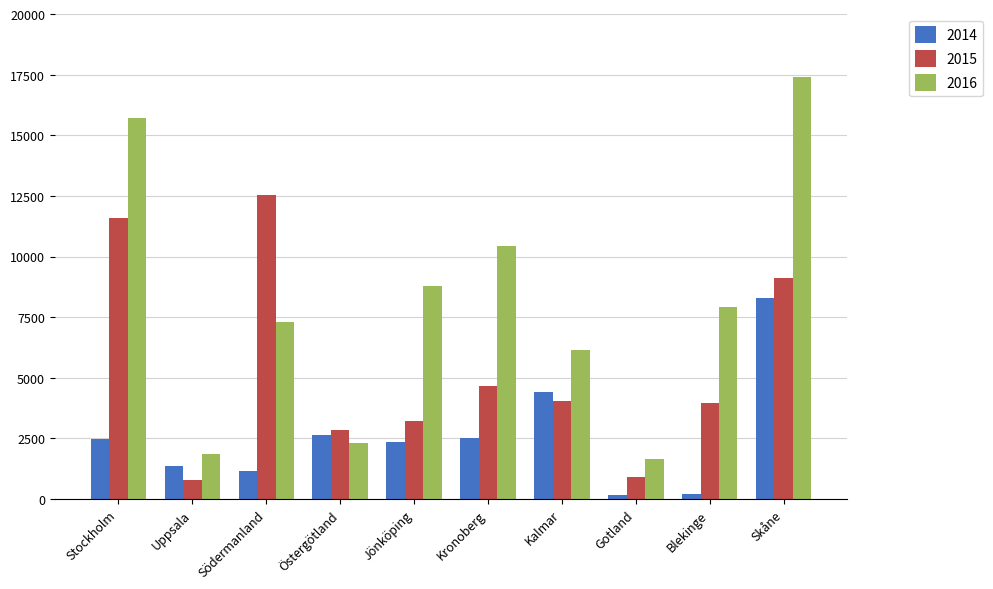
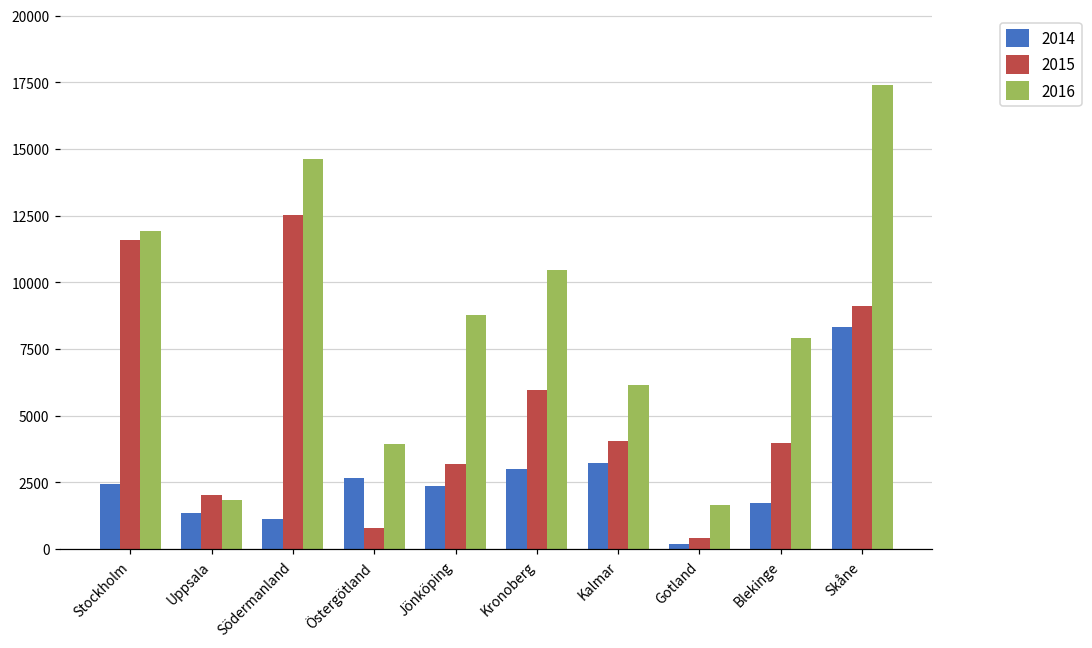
  {
    "2014": {
      "Stockholm": 2500,
      "Uppsala": 1400,
      "Södermanland": 1100,
      "Östergötland": 2600,
      "Jönköping": 2400,
-     "Kronoberg": 2500,
-     "Kalmar": 4400,
+     "Kronoberg": 3000,
+     "Kalmar": 3200,
      "Gotland": 200,
-     "Blekinge": 200,
+     "Blekinge": 1700,
      "Skåne": 8300
    },
    "2015": {
      "Stockholm": 11600,
-     "Uppsala": 800,
+     "Uppsala": 2000,
      "Södermanland": 12500,
-     "Östergötland": 2800,
+     "Östergötland": 800,
      "Jönköping": 3200,
-     "Kronoberg": 4600,
+     "Kronoberg": 6000,
      "Kalmar": 4100,
-     "Gotland": 900,
+     "Gotland": 400,
      "Blekinge": 4000,
      "Skåne": 9100
    },
    "2016": {
-     "Stockholm": 15700,
+     "Stockholm": 11900,
      "Uppsala": 1900,
-     "Södermanland": 7300,
-     "Östergötland": 2300,
+     "Södermanland": 14600,
+     "Östergötland": 3900,
      "Jönköping": 8800,
      "Kronoberg": 10400,
      "Kalmar": 6200,
      "Gotland": 1700,
      "Blekinge": 7900,
      "Skåne": 17400
    }
  }
